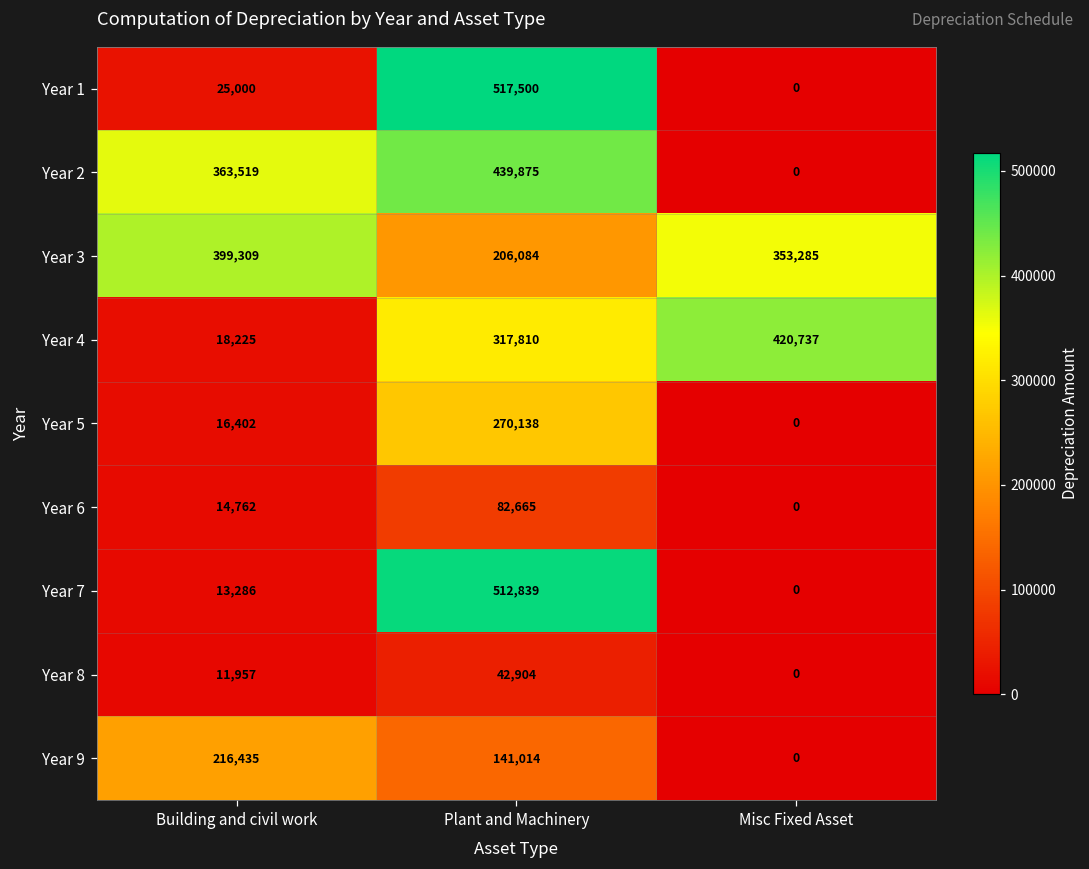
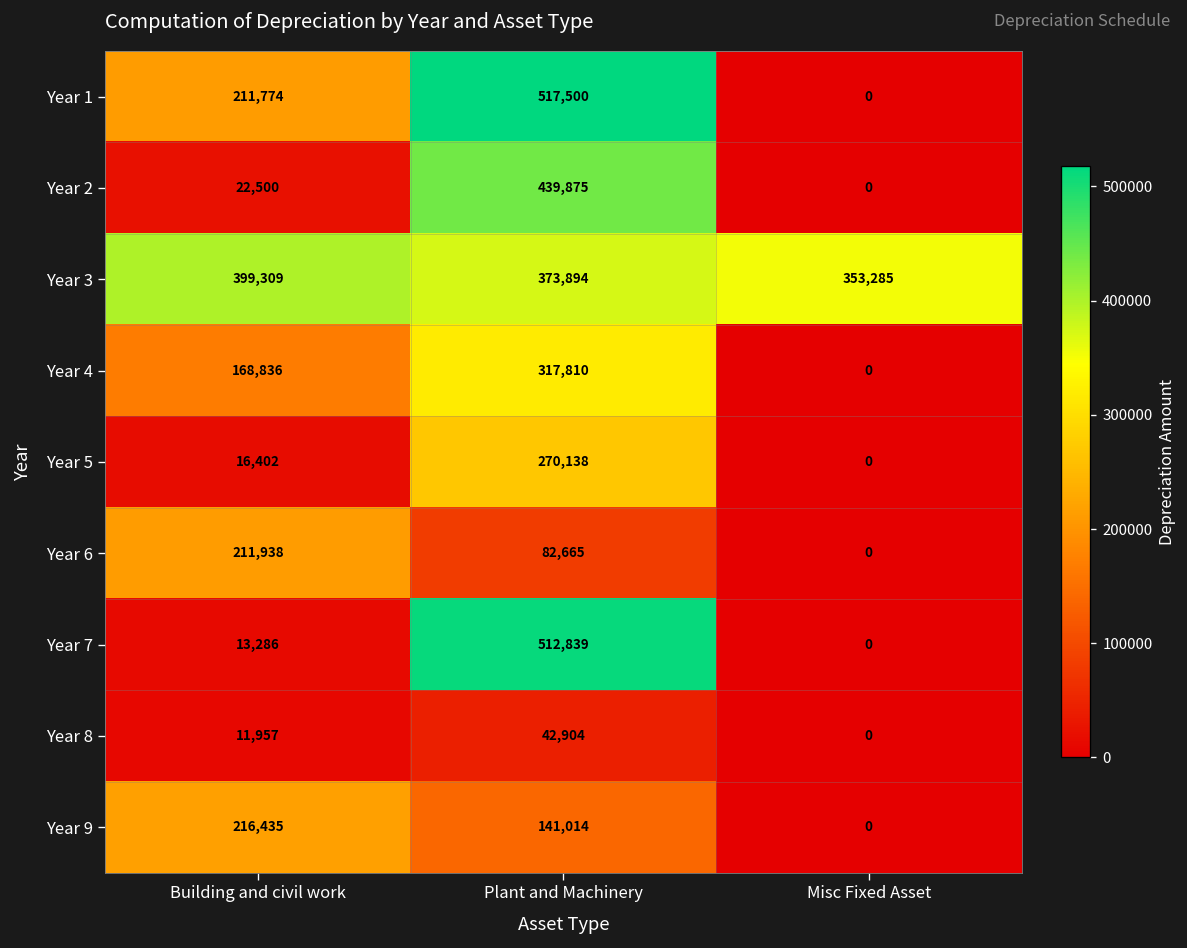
  {
    "Year 1": {
-     "Building and civil work": "25,000",
+     "Building and civil work": "211,774",
      "Plant and Machinery": "517,500",
      "Misc Fixed Asset": "0"
    },
    "Year 2": {
-     "Building and civil work": "363,519",
+     "Building and civil work": "22,500",
      "Plant and Machinery": "439,875",
      "Misc Fixed Asset": "0"
    },
    "Year 3": {
      "Building and civil work": "399,309",
-     "Plant and Machinery": "206,084",
+     "Plant and Machinery": "373,894",
      "Misc Fixed Asset": "353,285"
    },
    "Year 4": {
-     "Building and civil work": "18,225",
+     "Building and civil work": "168,836",
      "Plant and Machinery": "317,810",
-     "Misc Fixed Asset": "420,737"
+     "Misc Fixed Asset": "0"
    },
    "Year 5": {
      "Building and civil work": "16,402",
      "Plant and Machinery": "270,138",
      "Misc Fixed Asset": "0"
    },
    "Year 6": {
-     "Building and civil work": "14,762",
+     "Building and civil work": "211,938",
      "Plant and Machinery": "82,665",
      "Misc Fixed Asset": "0"
    },
    "Year 7": {
      "Building and civil work": "13,286",
      "Plant and Machinery": "512,839",
      "Misc Fixed Asset": "0"
    },
    "Year 8": {
      "Building and civil work": "11,957",
      "Plant and Machinery": "42,904",
      "Misc Fixed Asset": "0"
    },
    "Year 9": {
      "Building and civil work": "216,435",
      "Plant and Machinery": "141,014",
      "Misc Fixed Asset": "0"
    }
  }
